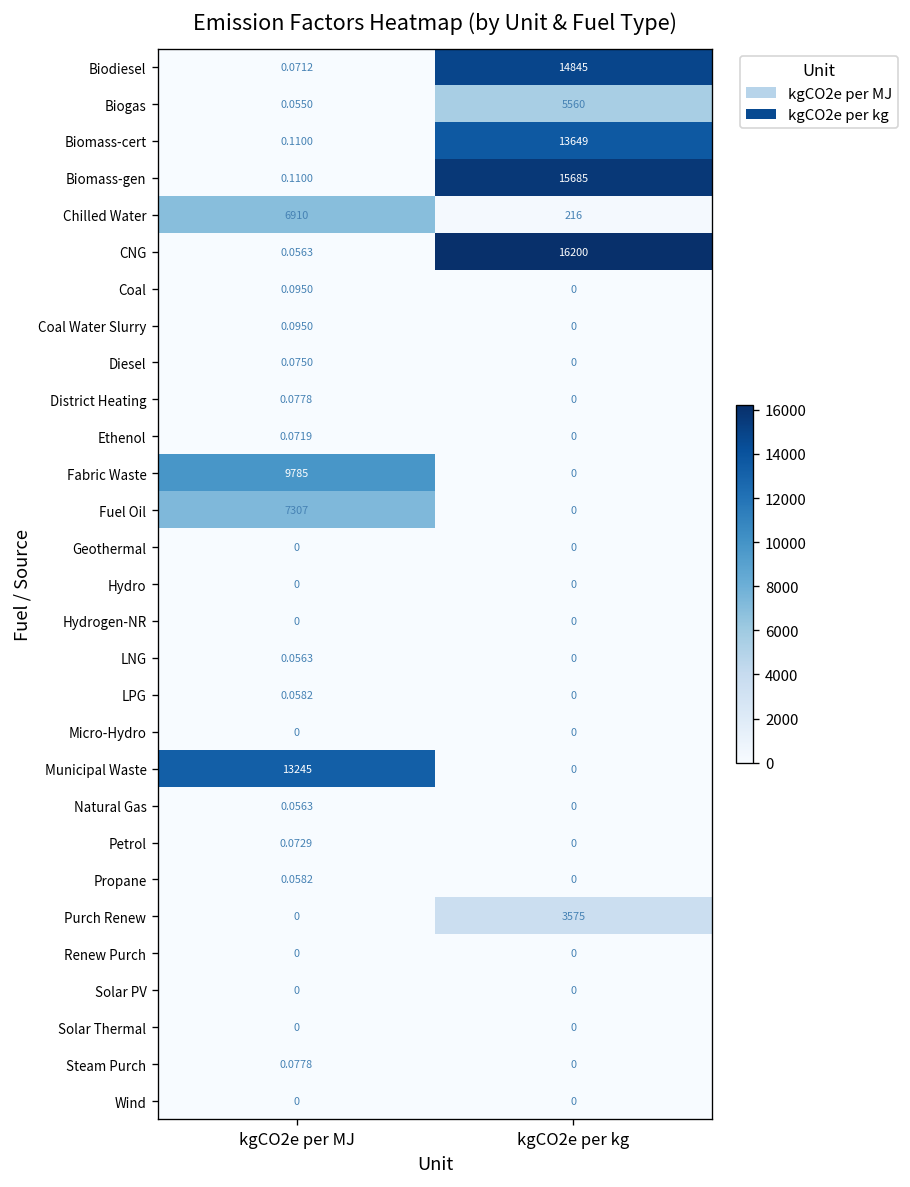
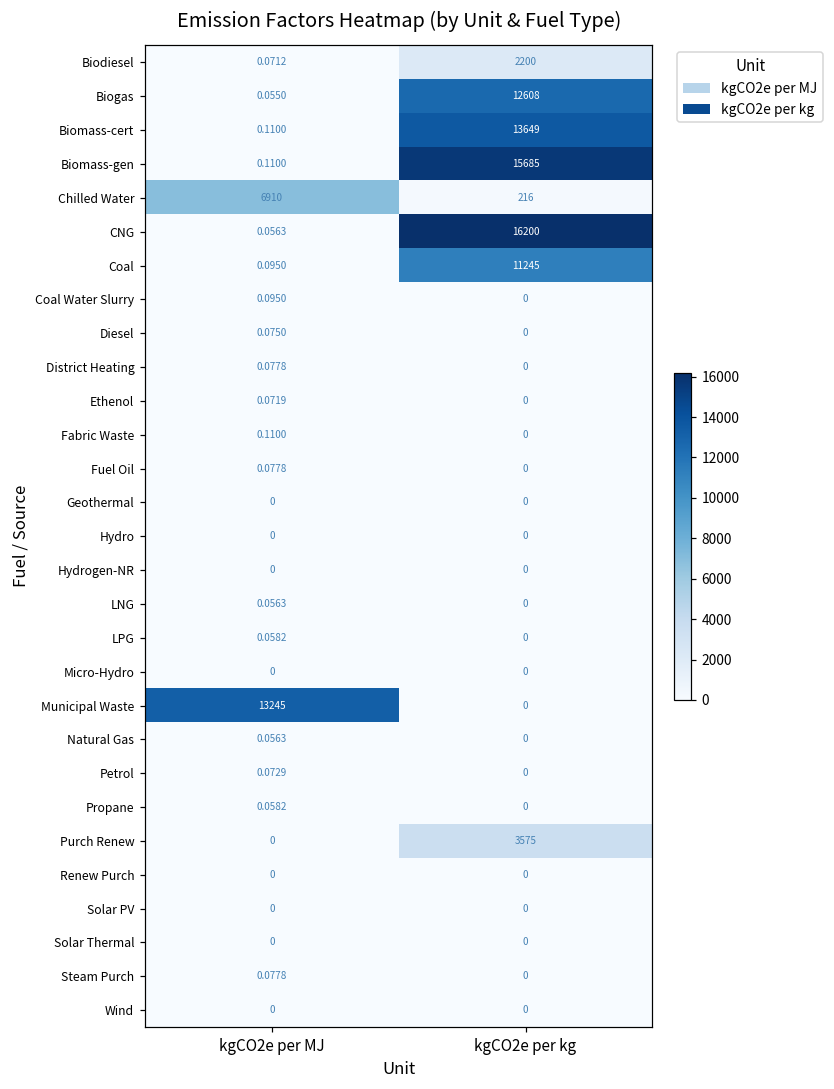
  {
    "Biodiesel": {
      "kgCO2e per MJ": 0.0712,
-     "kgCO2e per kg": 14845
+     "kgCO2e per kg": 2200
    },
    "Biogas": {
      "kgCO2e per MJ": 0.0550,
-     "kgCO2e per kg": 5560
+     "kgCO2e per kg": 12608
    },
    "Biomass-cert": {
      "kgCO2e per MJ": 0.1100,
      "kgCO2e per kg": 13649
    },
    "Biomass-gen": {
      "kgCO2e per MJ": 0.1100,
      "kgCO2e per kg": 15685
    },
    "Chilled Water": {
      "kgCO2e per MJ": 6910,
      "kgCO2e per kg": 216
    },
    "CNG": {
      "kgCO2e per MJ": 0.0563,
      "kgCO2e per kg": 16200
    },
    "Coal": {
      "kgCO2e per MJ": 0.0950,
-     "kgCO2e per kg": 0
+     "kgCO2e per kg": 11245
    },
    "Coal Water Slurry": {
      "kgCO2e per MJ": 0.0950,
      "kgCO2e per kg": 0
    },
    "Diesel": {
      "kgCO2e per MJ": 0.0750,
      "kgCO2e per kg": 0
    },
    "District Heating": {
      "kgCO2e per MJ": 0.0778,
      "kgCO2e per kg": 0
    },
    "Ethenol": {
      "kgCO2e per MJ": 0.0719,
      "kgCO2e per kg": 0
    },
    "Fabric Waste": {
-     "kgCO2e per MJ": 9785,
+     "kgCO2e per MJ": 0.1100,
      "kgCO2e per kg": 0
    },
    "Fuel Oil": {
-     "kgCO2e per MJ": 7307,
+     "kgCO2e per MJ": 0.0778,
      "kgCO2e per kg": 0
    },
    "Geothermal": {
      "kgCO2e per MJ": 0,
      "kgCO2e per kg": 0
    },
    "Hydro": {
      "kgCO2e per MJ": 0,
      "kgCO2e per kg": 0
    },
    "Hydrogen-NR": {
      "kgCO2e per MJ": 0,
      "kgCO2e per kg": 0
    },
    "LNG": {
      "kgCO2e per MJ": 0.0563,
      "kgCO2e per kg": 0
    },
    "LPG": {
      "kgCO2e per MJ": 0.0582,
      "kgCO2e per kg": 0
    },
    "Micro-Hydro": {
      "kgCO2e per MJ": 0,
      "kgCO2e per kg": 0
    },
    "Municipal Waste": {
      "kgCO2e per MJ": 13245,
      "kgCO2e per kg": 0
    },
    "Natural Gas": {
      "kgCO2e per MJ": 0.0563,
      "kgCO2e per kg": 0
    },
    "Petrol": {
      "kgCO2e per MJ": 0.0729,
      "kgCO2e per kg": 0
    },
    "Propane": {
      "kgCO2e per MJ": 0.0582,
      "kgCO2e per kg": 0
    },
    "Purch Renew": {
      "kgCO2e per MJ": 0,
      "kgCO2e per kg": 3575
    },
    "Renew Purch": {
      "kgCO2e per MJ": 0,
      "kgCO2e per kg": 0
    },
    "Solar PV": {
      "kgCO2e per MJ": 0,
      "kgCO2e per kg": 0
    },
    "Solar Thermal": {
      "kgCO2e per MJ": 0,
      "kgCO2e per kg": 0
    },
    "Steam Purch": {
      "kgCO2e per MJ": 0.0778,
      "kgCO2e per kg": 0
    },
    "Wind": {
      "kgCO2e per MJ": 0,
      "kgCO2e per kg": 0
    }
  }
